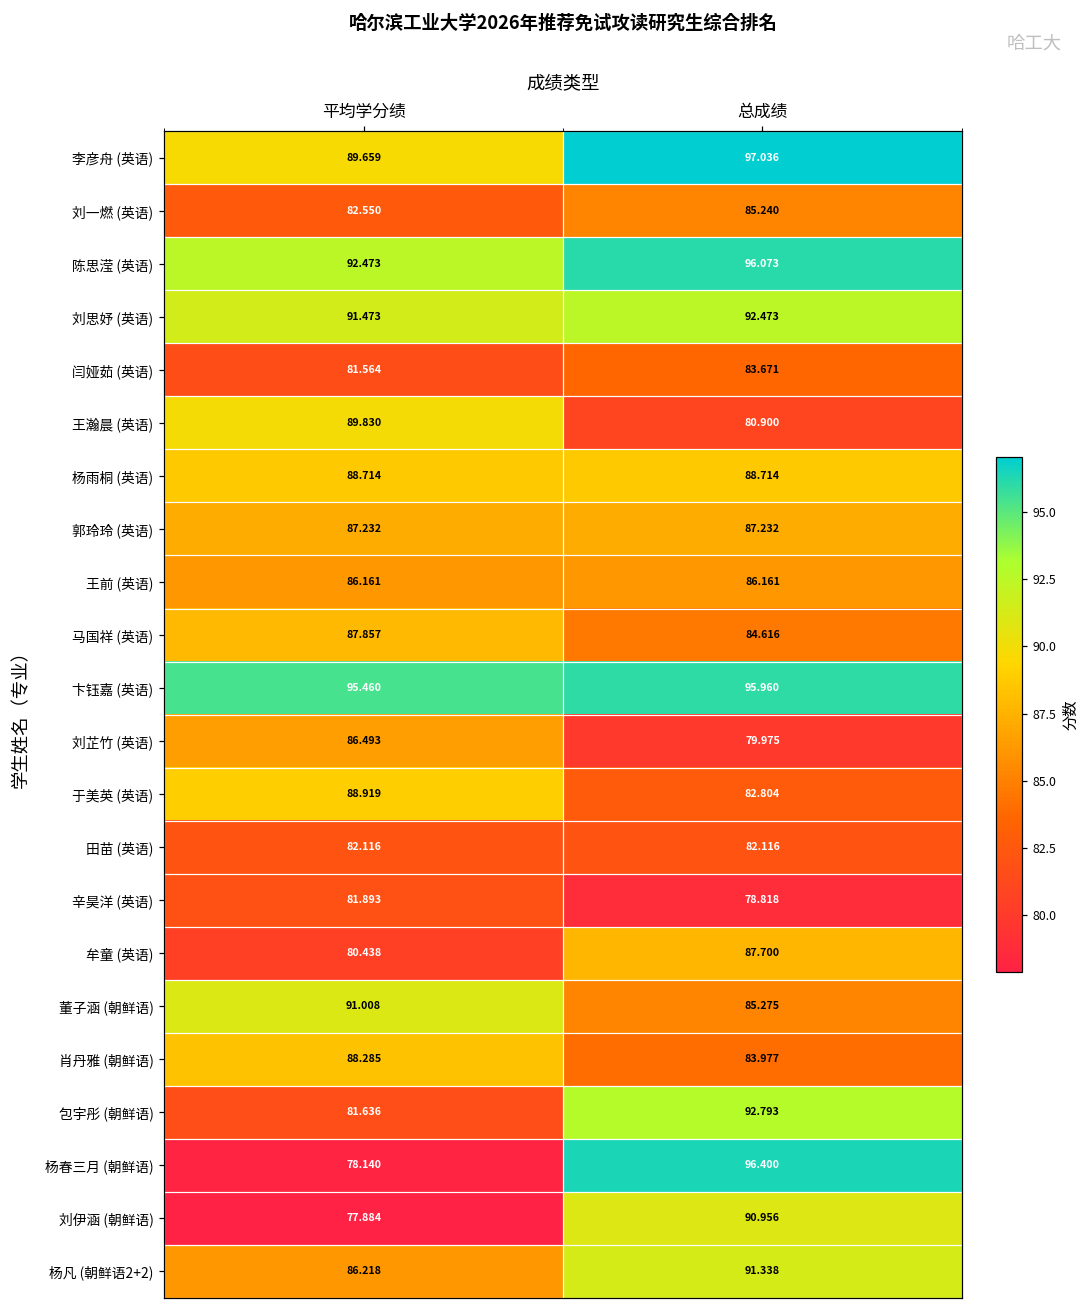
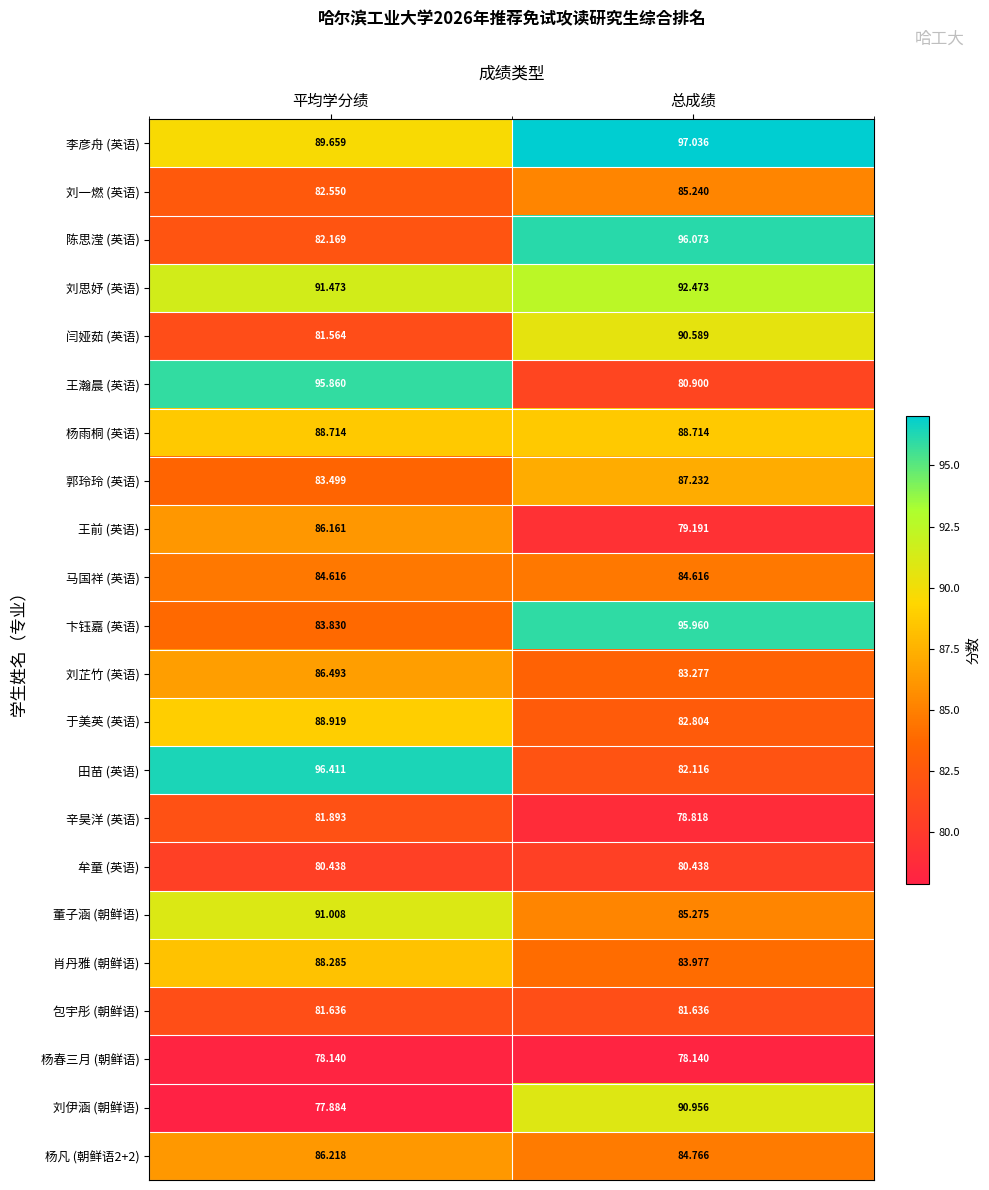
  {
    "李彦舟 (英语)": {
      "平均学分绩": 89.659,
      "总成绩": 97.036
    },
    "刘一燃 (英语)": {
      "平均学分绩": 82.550,
      "总成绩": 85.240
    },
    "陈思滢 (英语)": {
-     "平均学分绩": 92.473,
+     "平均学分绩": 82.169,
      "总成绩": 96.073
    },
    "刘思妤 (英语)": {
      "平均学分绩": 91.473,
      "总成绩": 92.473
    },
    "闫娅茹 (英语)": {
      "平均学分绩": 81.564,
-     "总成绩": 83.671
+     "总成绩": 90.589
    },
    "王瀚晨 (英语)": {
-     "平均学分绩": 89.830,
+     "平均学分绩": 95.860,
      "总成绩": 80.900
    },
    "杨雨桐 (英语)": {
      "平均学分绩": 88.714,
      "总成绩": 88.714
    },
    "郭玲玲 (英语)": {
-     "平均学分绩": 87.232,
+     "平均学分绩": 83.499,
      "总成绩": 87.232
    },
    "王前 (英语)": {
      "平均学分绩": 86.161,
-     "总成绩": 86.161
+     "总成绩": 79.191
    },
    "马国祥 (英语)": {
-     "平均学分绩": 87.857,
+     "平均学分绩": 84.616,
      "总成绩": 84.616
    },
    "卞钰嘉 (英语)": {
-     "平均学分绩": 95.460,
+     "平均学分绩": 83.830,
      "总成绩": 95.960
    },
    "刘芷竹 (英语)": {
      "平均学分绩": 86.493,
-     "总成绩": 79.975
+     "总成绩": 83.277
    },
    "于美英 (英语)": {
      "平均学分绩": 88.919,
      "总成绩": 82.804
    },
    "田苗 (英语)": {
-     "平均学分绩": 82.116,
+     "平均学分绩": 96.411,
      "总成绩": 82.116
    },
    "辛昊洋 (英语)": {
      "平均学分绩": 81.893,
      "总成绩": 78.818
    },
    "牟童 (英语)": {
      "平均学分绩": 80.438,
-     "总成绩": 87.700
+     "总成绩": 80.438
    },
    "董子涵 (朝鲜语)": {
      "平均学分绩": 91.008,
      "总成绩": 85.275
    },
    "肖丹雅 (朝鲜语)": {
      "平均学分绩": 88.285,
      "总成绩": 83.977
    },
    "包宇彤 (朝鲜语)": {
      "平均学分绩": 81.636,
-     "总成绩": 92.793
+     "总成绩": 81.636
    },
    "杨春三月 (朝鲜语)": {
      "平均学分绩": 78.140,
-     "总成绩": 96.400
+     "总成绩": 78.140
    },
    "刘伊涵 (朝鲜语)": {
      "平均学分绩": 77.884,
      "总成绩": 90.956
    },
    "杨凡 (朝鲜语2+2)": {
      "平均学分绩": 86.218,
-     "总成绩": 91.338
+     "总成绩": 84.766
    }
  }
